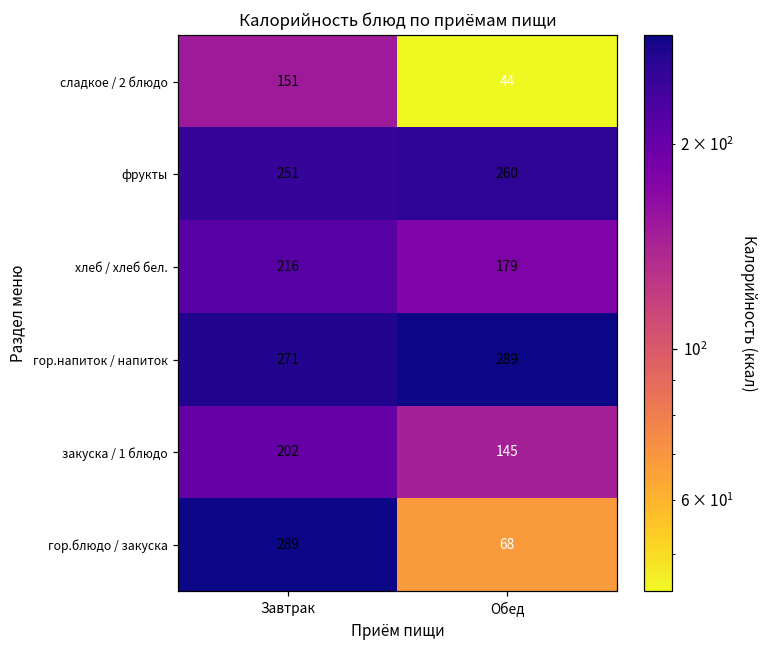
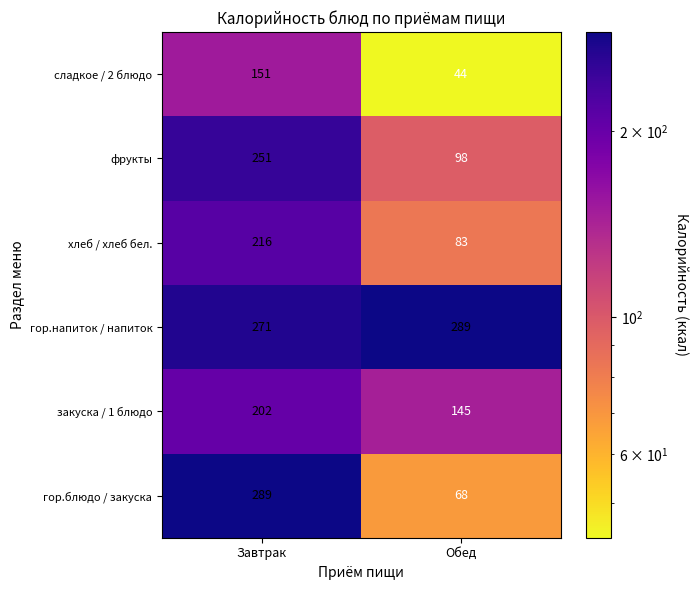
  {
    "сладкое / 2 блюдо": {
      "Завтрак": 151,
      "Обед": 44
    },
    "фрукты": {
      "Завтрак": 251,
-     "Обед": 260
+     "Обед": 98
    },
    "хлеб / хлеб бел.": {
      "Завтрак": 216,
-     "Обед": 179
+     "Обед": 83
    },
    "гор.напиток / напиток": {
      "Завтрак": 271,
      "Обед": 289
    },
    "закуска / 1 блюдо": {
      "Завтрак": 202,
      "Обед": 145
    },
    "гор.блюдо / закуска": {
      "Завтрак": 289,
      "Обед": 68
    }
  }
